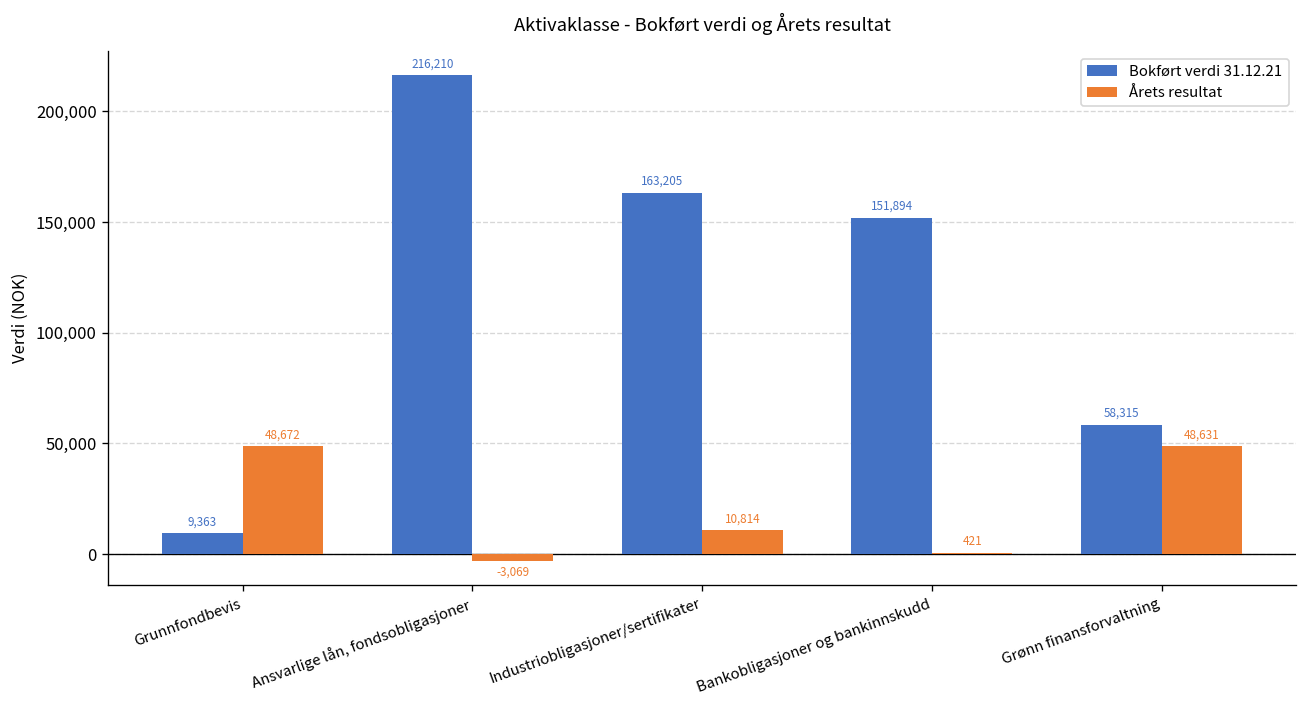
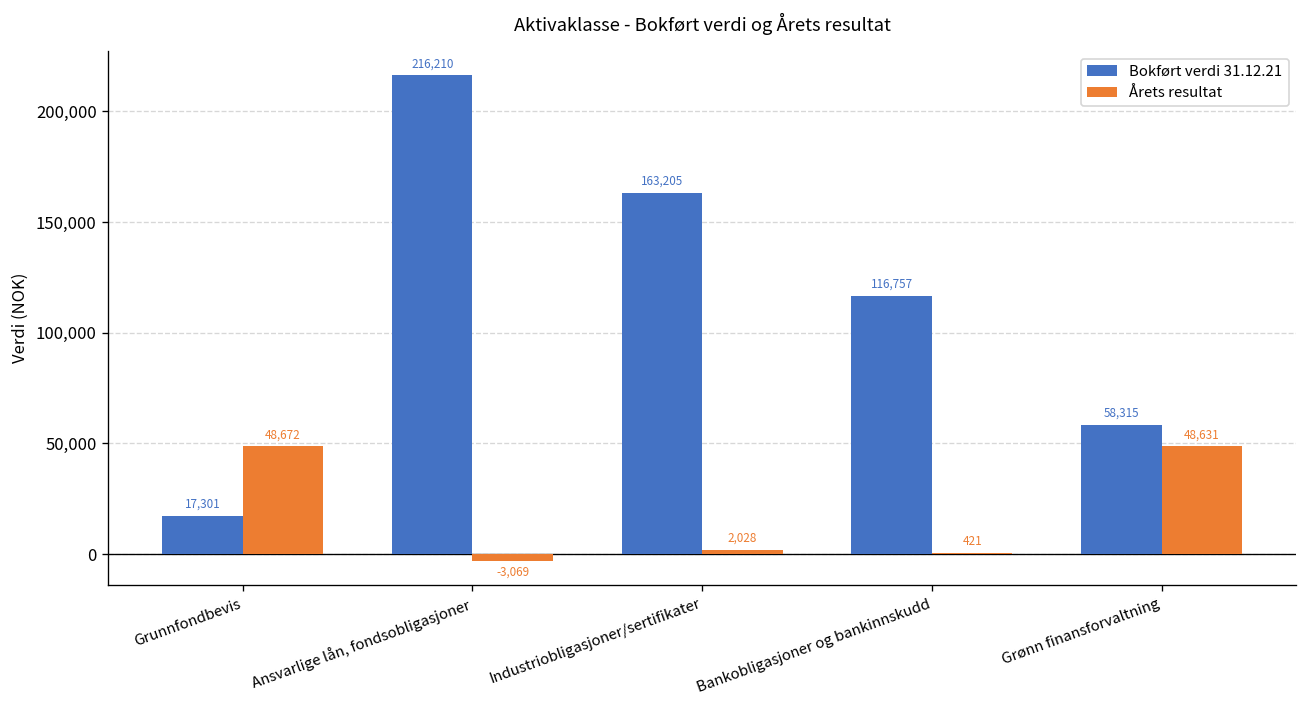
  {
    "Bokført verdi 31.12.21": {
-     "Grunnfondbevis": "9,363",
+     "Grunnfondbevis": "17,301",
      "Ansvarlige lån, fondsobligasjoner": "216,210",
      "Industriobligasjoner/sertifikater": "163,205",
-     "Bankobligasjoner og bankinnskudd": "151,894",
+     "Bankobligasjoner og bankinnskudd": "116,757",
      "Grønn finansforvaltning": "58,315"
    },
    "Årets resultat": {
      "Grunnfondbevis": "48,672",
      "Ansvarlige lån, fondsobligasjoner": "-3,069",
-     "Industriobligasjoner/sertifikater": "10,814",
+     "Industriobligasjoner/sertifikater": "2,028",
      "Bankobligasjoner og bankinnskudd": "421",
      "Grønn finansforvaltning": "48,631"
    }
  }
